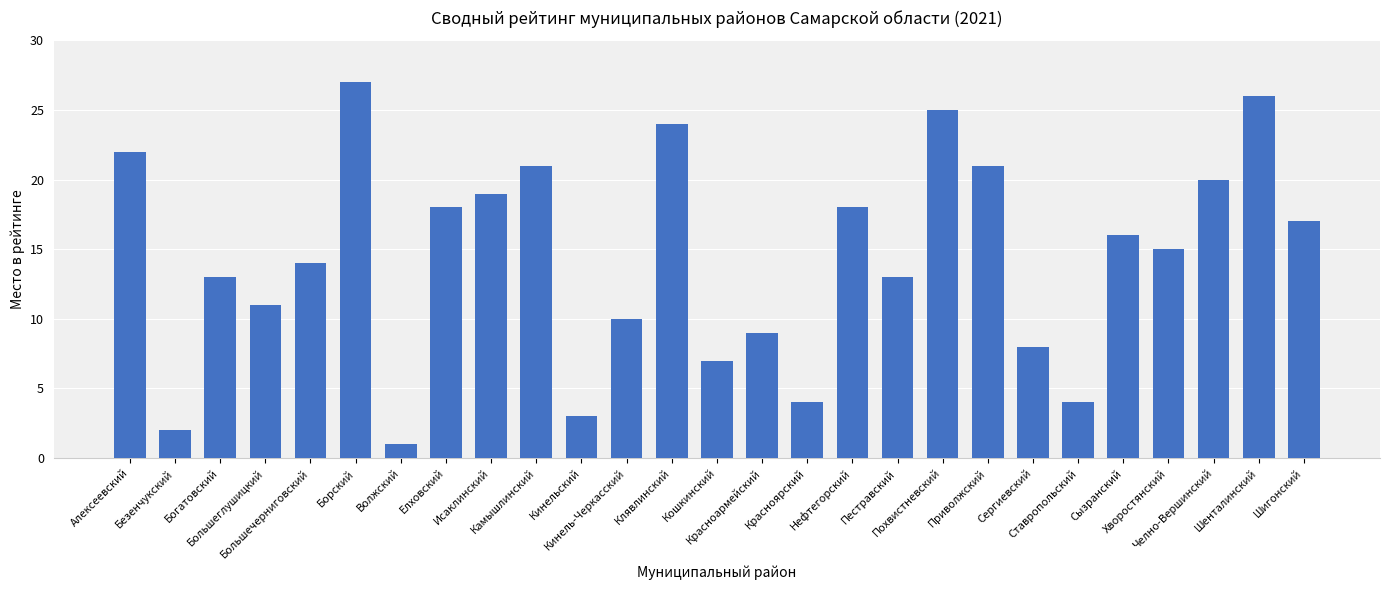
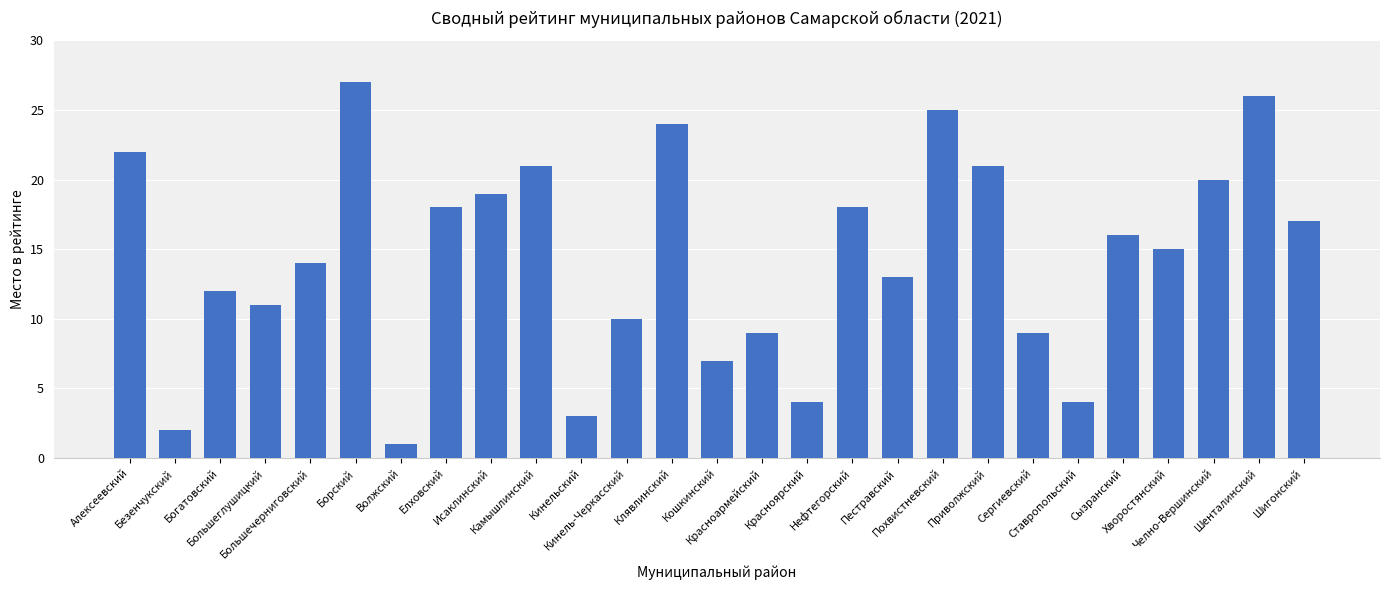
  {
    "Алексеевский": 22,
    "Безенчукский": 2,
-   "Богатовский": 13,
+   "Богатовский": 12,
    "Большеглушицкий": 11,
    "Большечерниговский": 14,
    "Борский": 27,
    "Волжский": 1,
    "Елховский": 18,
    "Исаклинский": 19,
    "Камышлинский": 21,
    "Кинельский": 3,
    "Кинель-Черкасский": 10,
    "Клявлинский": 24,
    "Кошкинский": 7,
    "Красноармейский": 9,
    "Красноярский": 4,
    "Нефтегорский": 18,
    "Пестравский": 13,
    "Похвистневский": 25,
    "Приволжский": 21,
-   "Сергиевский": 8,
+   "Сергиевский": 9,
    "Ставропольский": 4,
    "Сызранский": 16,
    "Хворостянский": 15,
    "Челно-Вершинский": 20,
    "Шенталинский": 26,
    "Шигонский": 17
  }
